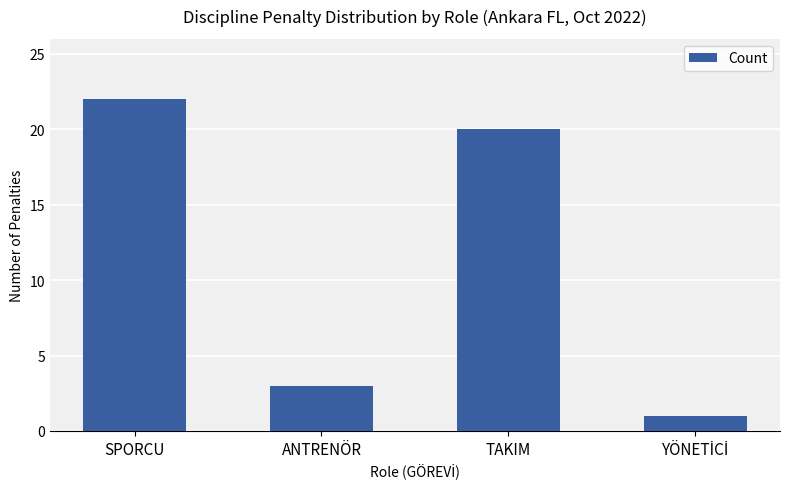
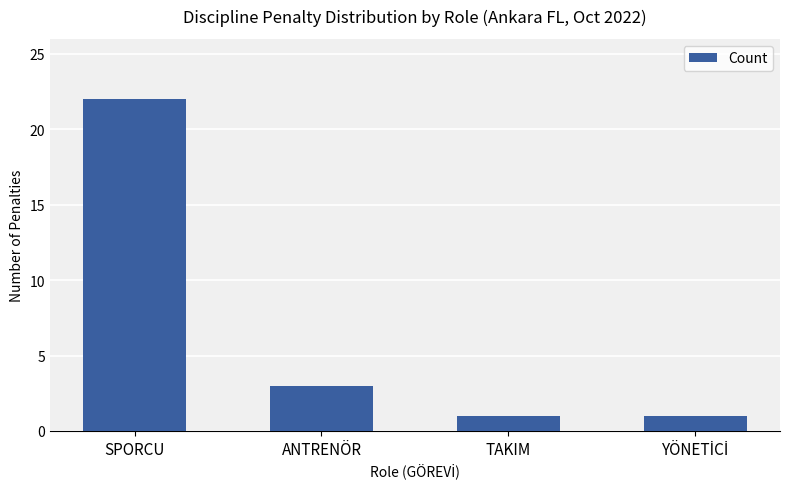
  {
    "SPORCU": 22,
    "ANTRENÖR": 3,
-   "TAKIM": 20,
+   "TAKIM": 1,
    "YÖNETİCİ": 1
  }
